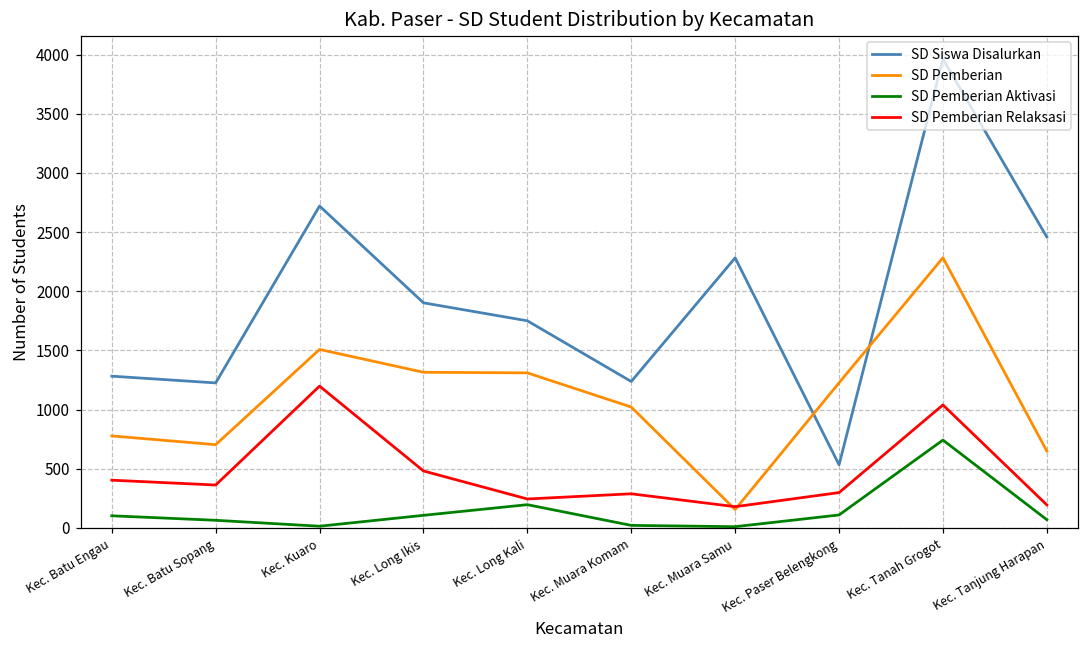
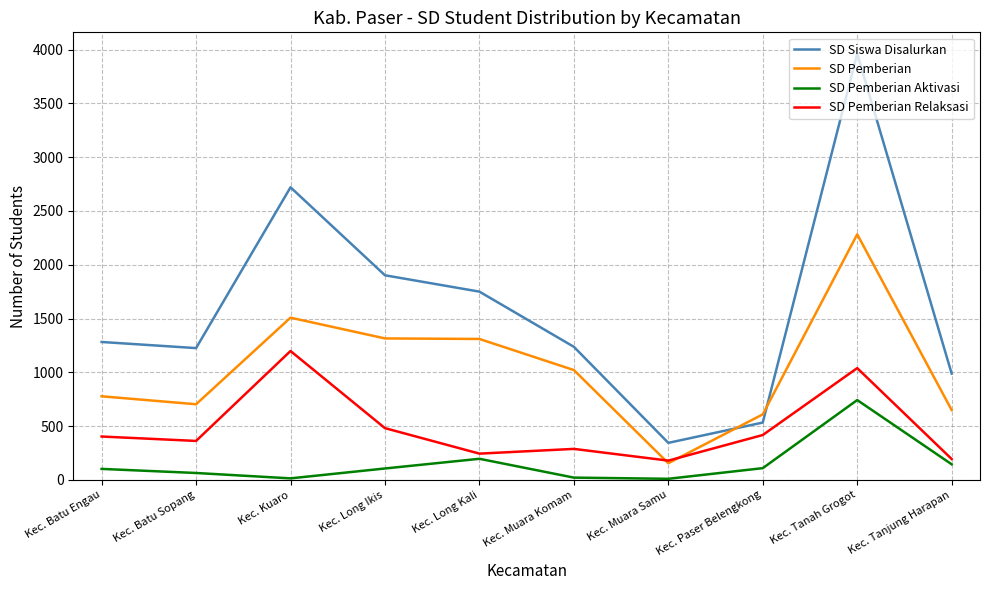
  {
    "SD Siswa Disalurkan": {
      "Kec. Batu Engau": 1280,
      "Kec. Batu Sopang": 1230,
      "Kec. Kuaro": 2720,
      "Kec. Long Ikis": 1900,
      "Kec. Long Kali": 1750,
      "Kec. Muara Komam": 1240,
-     "Kec. Muara Samu": 2280,
+     "Kec. Muara Samu": 340,
      "Kec. Paser Belengkong": 530,
-     "Kec. Tanjung Harapan": 2460
+     "Kec. Tanjung Harapan": 990
    },
    "SD Pemberian": {
      "Kec. Batu Engau": 780,
      "Kec. Batu Sopang": 700,
      "Kec. Kuaro": 1510,
      "Kec. Long Ikis": 1320,
      "Kec. Long Kali": 1310,
      "Kec. Muara Komam": 1020,
      "Kec. Muara Samu": 160,
-     "Kec. Paser Belengkong": 1230,
+     "Kec. Paser Belengkong": 610,
      "Kec. Tanah Grogot": 2280,
      "Kec. Tanjung Harapan": 650
    },
    "SD Pemberian Aktivasi": {
      "Kec. Batu Engau": 100,
      "Kec. Batu Sopang": 60,
      "Kec. Kuaro": 10,
      "Kec. Long Ikis": 110,
      "Kec. Long Kali": 200,
      "Kec. Muara Komam": 20,
      "Kec. Muara Samu": 10,
      "Kec. Paser Belengkong": 110,
      "Kec. Tanah Grogot": 740,
-     "Kec. Tanjung Harapan": 70
+     "Kec. Tanjung Harapan": 150
    },
    "SD Pemberian Relaksasi": {
      "Kec. Batu Engau": 400,
      "Kec. Batu Sopang": 360,
      "Kec. Kuaro": 1200,
      "Kec. Long Ikis": 480,
      "Kec. Long Kali": 240,
      "Kec. Muara Komam": 290,
      "Kec. Muara Samu": 180,
-     "Kec. Paser Belengkong": 300,
+     "Kec. Paser Belengkong": 420,
      "Kec. Tanah Grogot": 1040,
      "Kec. Tanjung Harapan": 190
    }
  }
